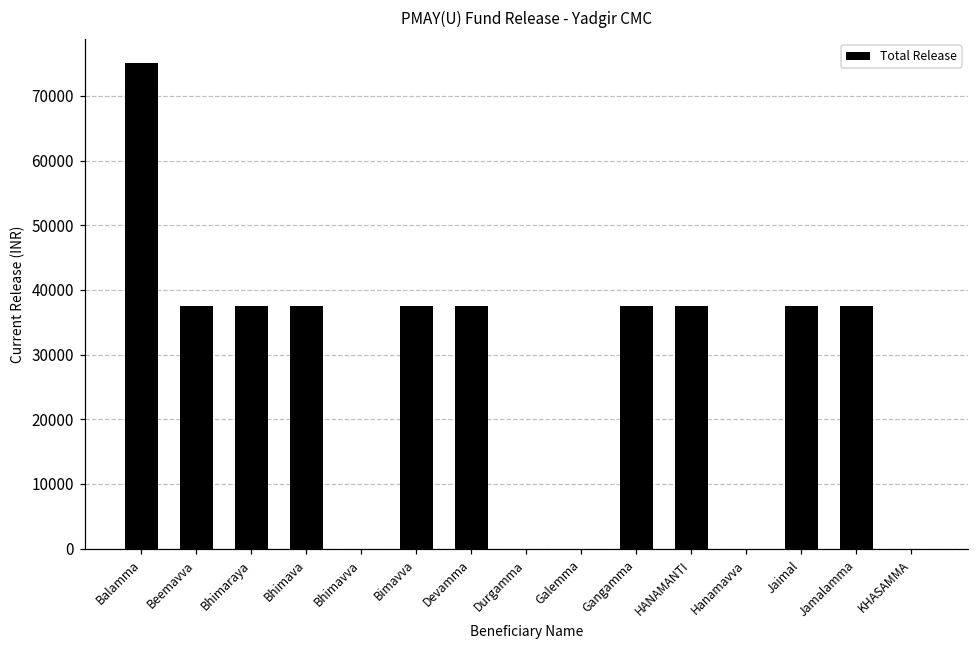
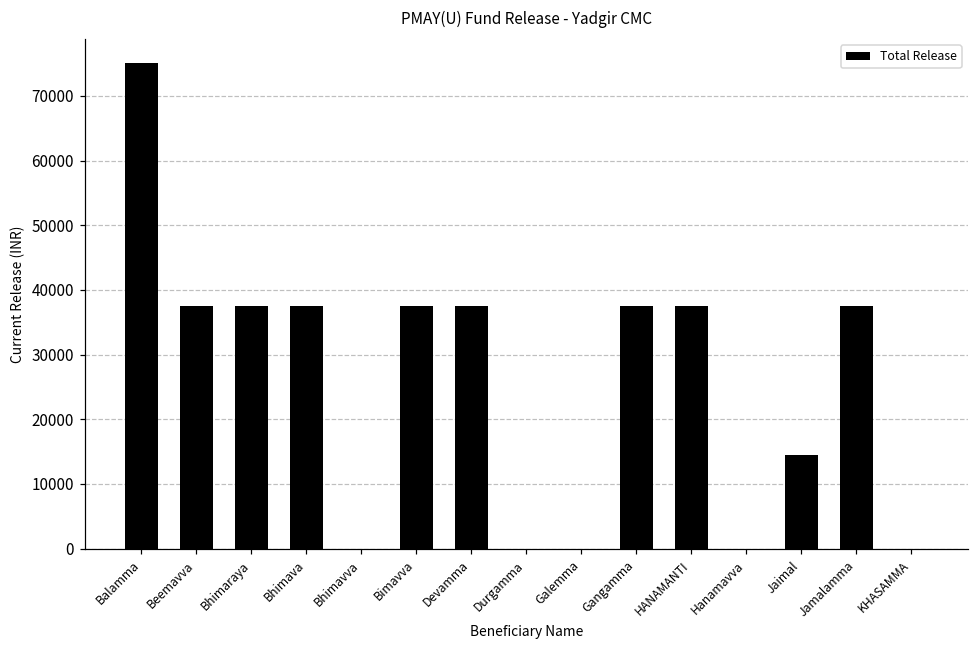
  {
    "Balamma": 75000,
    "Beemavva": 38000,
    "Bhimaraya": 38000,
    "Bhimava": 38000,
    "Bimavva": 38000,
    "Devamma": 38000,
    "Gangamma": 38000,
    "HANAMANTI": 38000,
-   "Jaimal": 38000,
+   "Jaimal": 14000,
    "Jamalamma": 38000
  }
